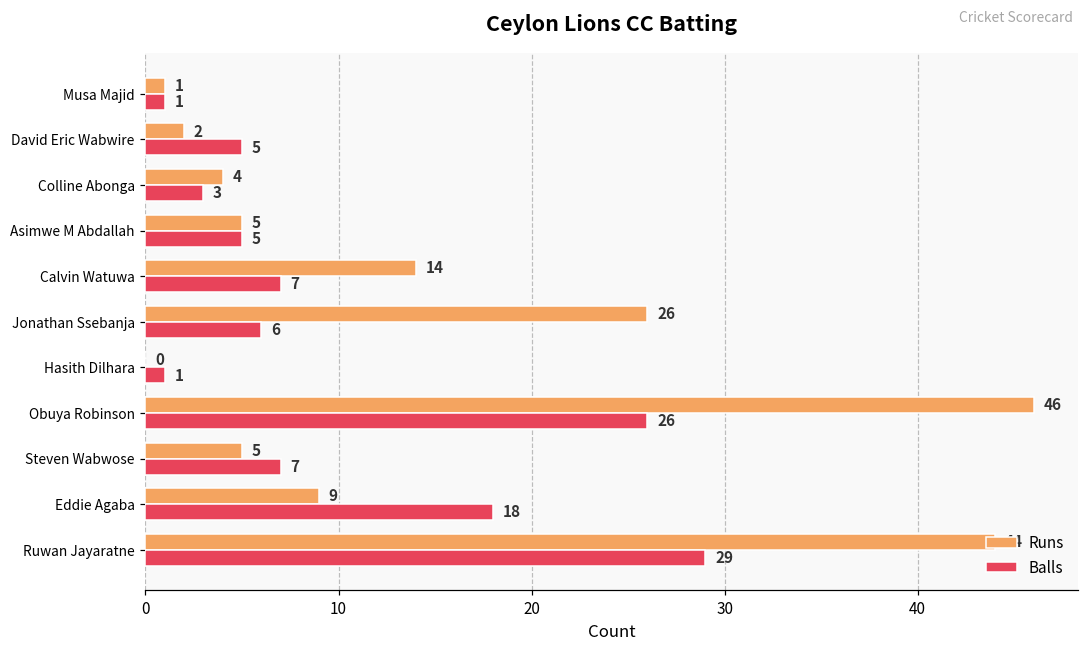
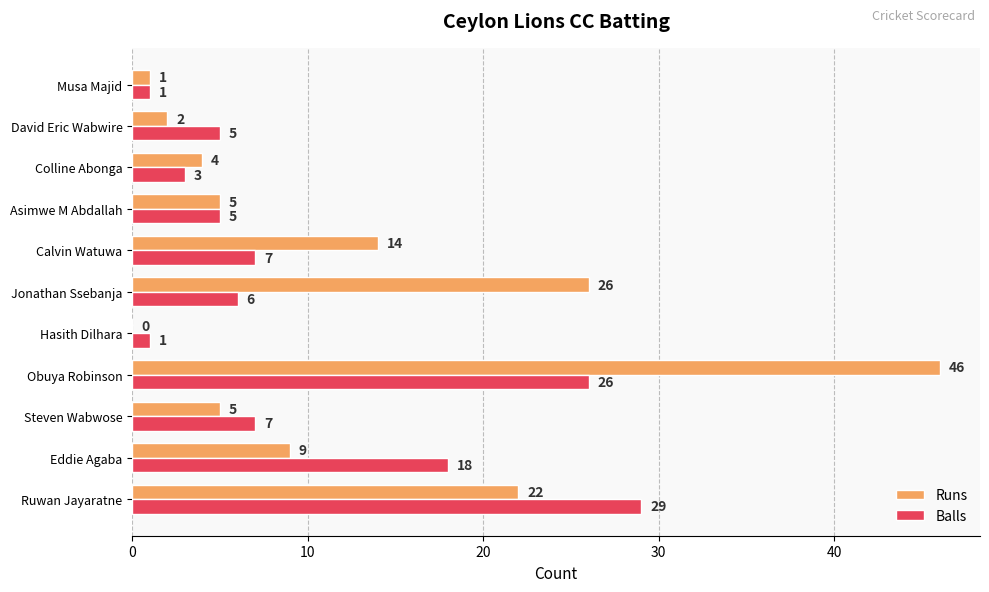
  {
    "Runs": {
      "Musa Majid": 1,
      "David Eric Wabwire": 2,
      "Colline Abonga": 4,
      "Asimwe M Abdallah": 5,
      "Calvin Watuwa": 14,
      "Jonathan Ssebanja": 26,
      "Hasith Dilhara": 0,
      "Obuya Robinson": 46,
      "Steven Wabwose": 5,
      "Eddie Agaba": 9,
-     "Ruwan Jayaratne": 44
+     "Ruwan Jayaratne": 22
    },
    "Balls": {
      "Musa Majid": 1,
      "David Eric Wabwire": 5,
      "Colline Abonga": 3,
      "Asimwe M Abdallah": 5,
      "Calvin Watuwa": 7,
      "Jonathan Ssebanja": 6,
      "Hasith Dilhara": 1,
      "Obuya Robinson": 26,
      "Steven Wabwose": 7,
      "Eddie Agaba": 18,
      "Ruwan Jayaratne": 29
    }
  }
